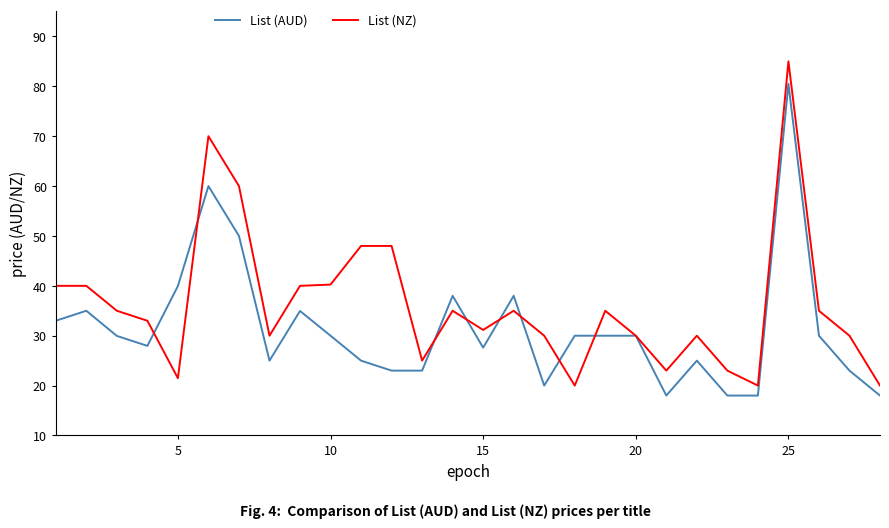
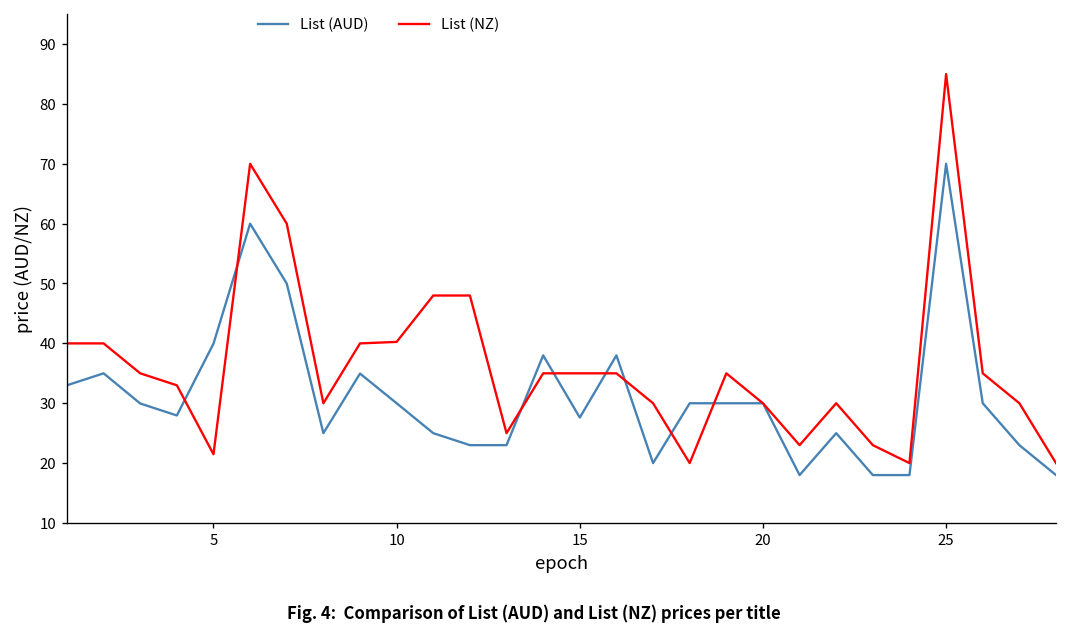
  {
    "List (AUD)": {
      "5": 40,
      "10": 30,
      "15": 28,
-     "25": 81
+     "25": 70
    },
    "List (NZ)": {
      "5": 21,
      "10": 40,
-     "15": 31,
+     "15": 35,
      "25": 85
    }
  }
